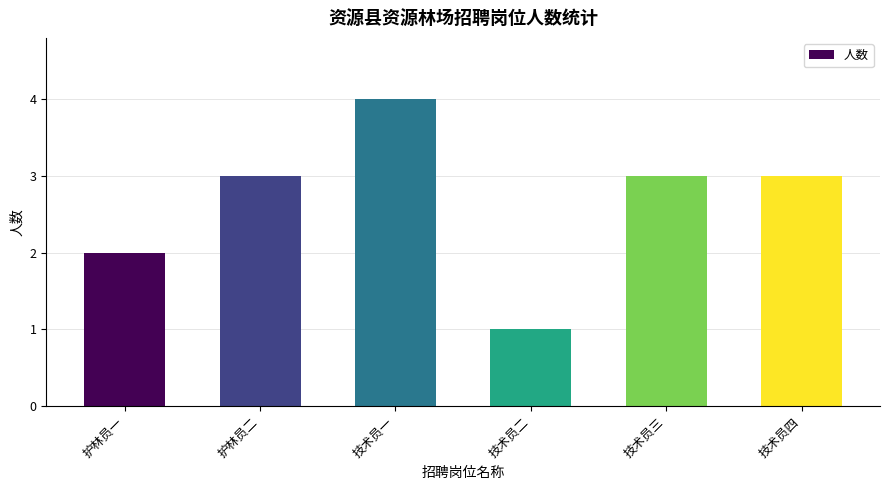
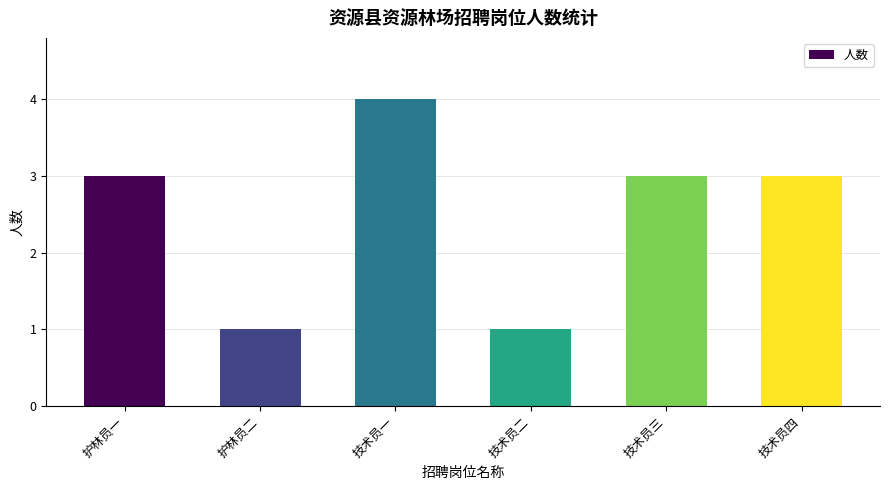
  {
-   "护林员一": 2,
-   "护林员二": 3,
+   "护林员一": 3,
+   "护林员二": 1,
    "技术员一": 4,
    "技术员二": 1,
    "技术员三": 3,
    "技术员四": 3
  }
